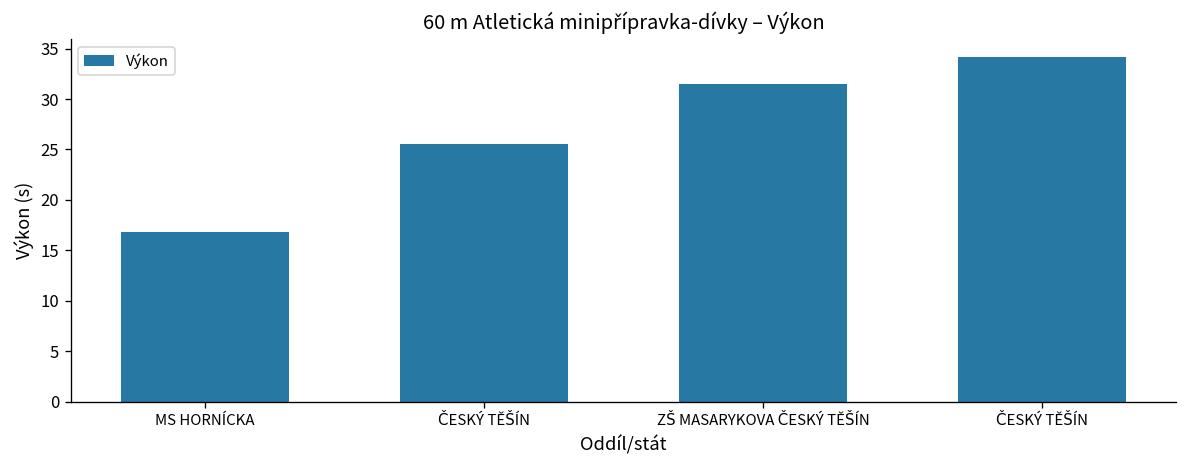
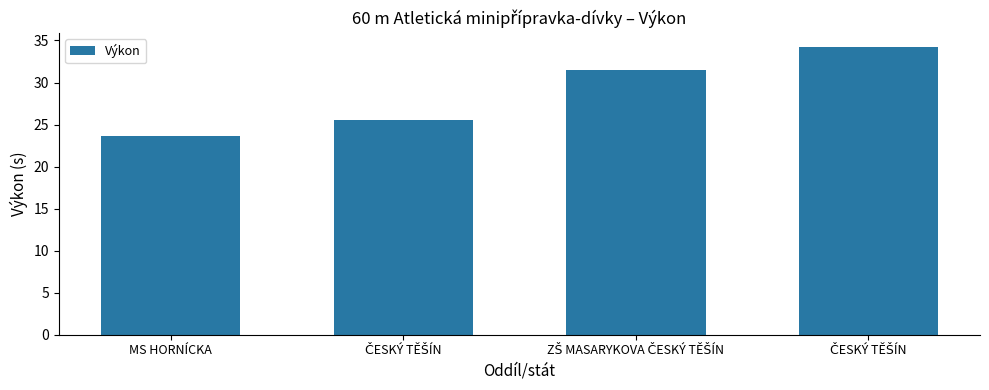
  {
-   "MS HORNÍCKA": 17,
+   "MS HORNÍCKA": 24,
    "ZŠ MASARYKOVA ČESKÝ TĚŠÍN": 32
  }
